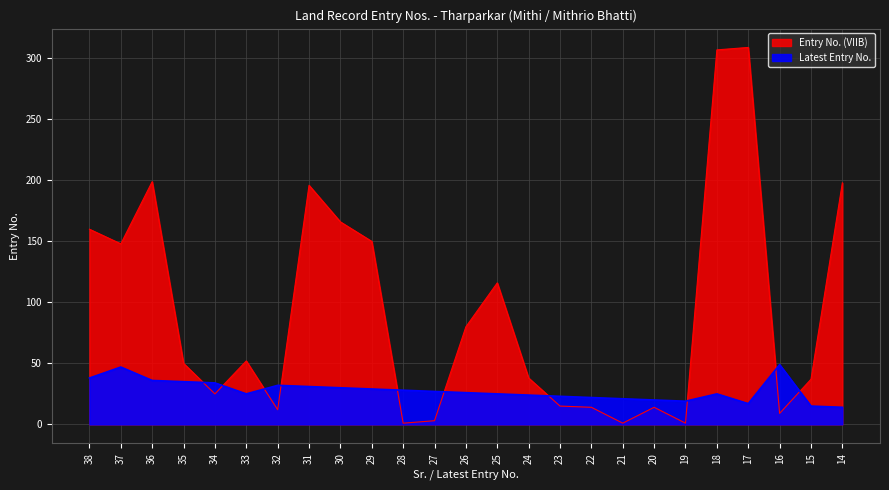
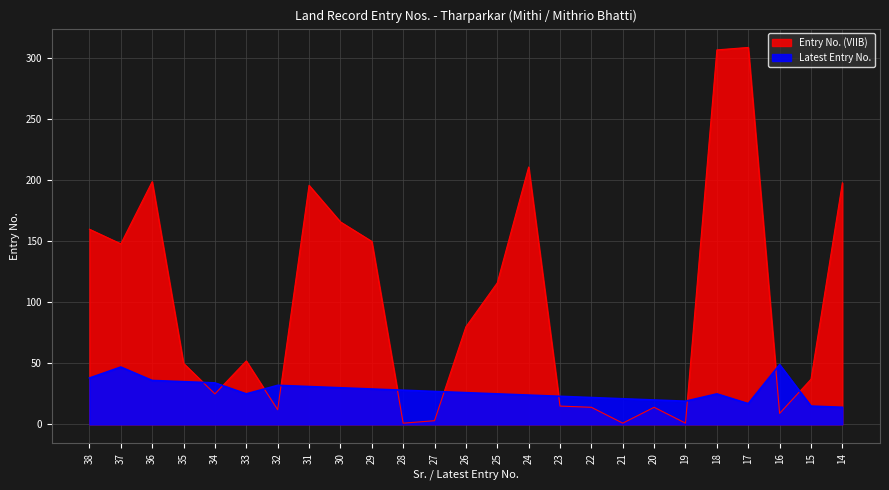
  {
    "Entry No. (VIIB)": {
      "38": 160,
      "37": 148,
      "36": 199,
      "35": 50,
      "34": 25,
      "33": 52,
      "32": 12,
      "31": 196,
      "30": 166,
      "29": 150,
      "28": 1,
      "27": 3,
      "26": 80,
      "25": 116,
-     "24": 38,
+     "24": 211,
      "23": 15,
      "22": 14,
      "21": 1,
      "20": 14,
      "19": 1,
      "18": 307,
      "17": 309,
      "16": 9,
      "15": 37,
      "14": 198
    },
    "Latest Entry No.": {
      "38": 38,
      "37": 47,
      "36": 36,
      "35": 35,
      "34": 34,
      "33": 25,
      "32": 32,
      "31": 31,
      "30": 30,
      "29": 29,
      "28": 28,
      "27": 27,
      "26": 26,
      "25": 25,
      "24": 24,
      "23": 23,
      "22": 22,
      "21": 21,
      "20": 20,
      "19": 19,
      "18": 25,
      "17": 17,
      "16": 49,
      "15": 15,
      "14": 14
    }
  }
